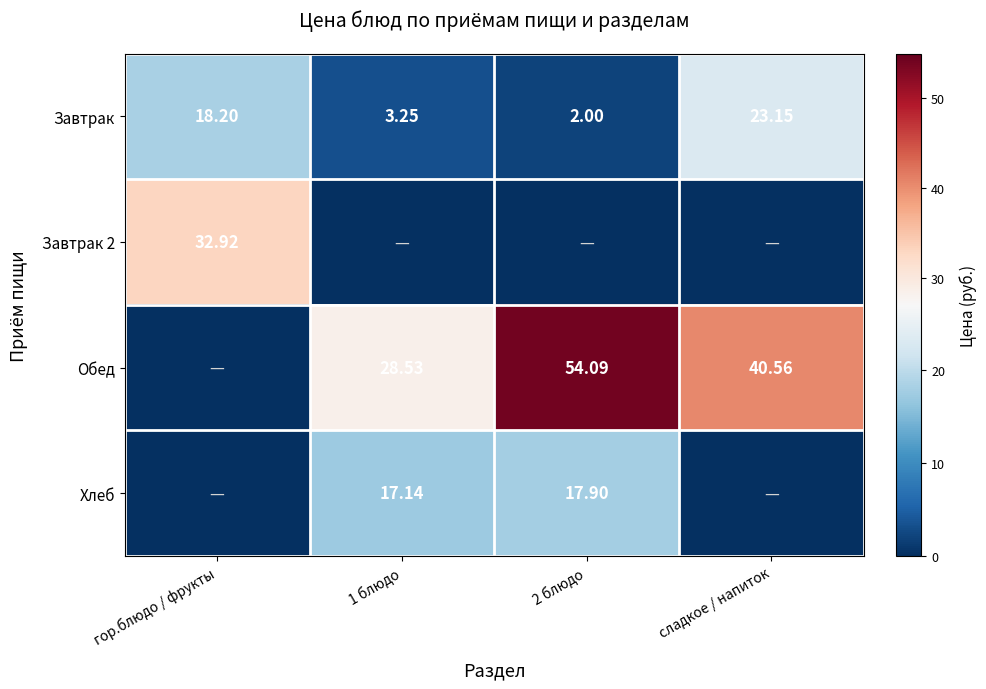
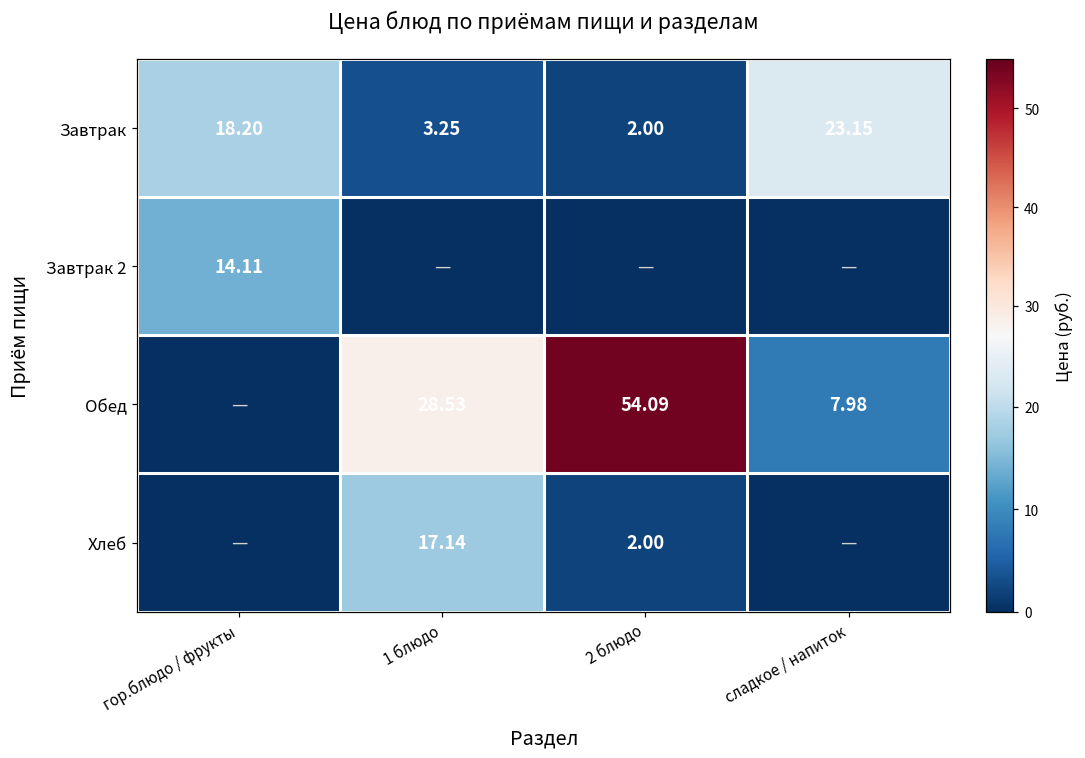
  {
    "Завтрак": {
      "гор.блюдо / фрукты": 18.20,
      "1 блюдо": 3.25,
      "2 блюдо": 2.00
    },
    "Завтрак 2": {
-     "гор.блюдо / фрукты": 32.92
+     "гор.блюдо / фрукты": 14.11
    },
    "Обед": {
      "2 блюдо": 54.09,
-     "сладкое / напиток": 40.56
+     "сладкое / напиток": 7.98
    },
    "Хлеб": {
      "1 блюдо": 17.14,
-     "2 блюдо": 17.90
+     "2 блюдо": 2.00
    }
  }
